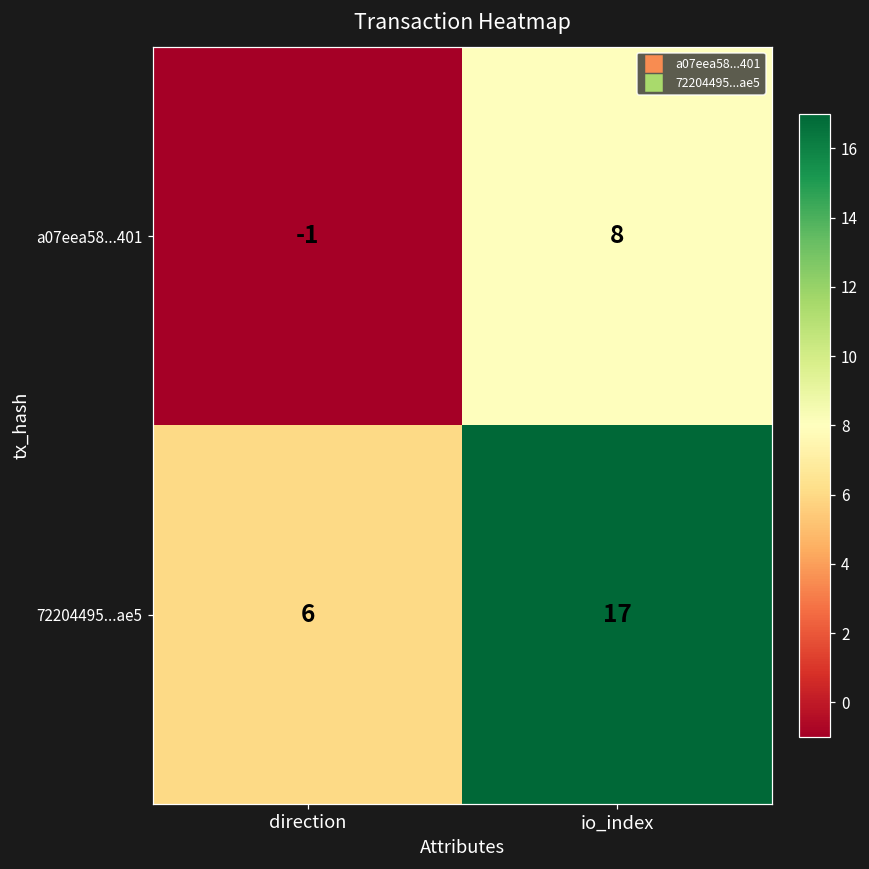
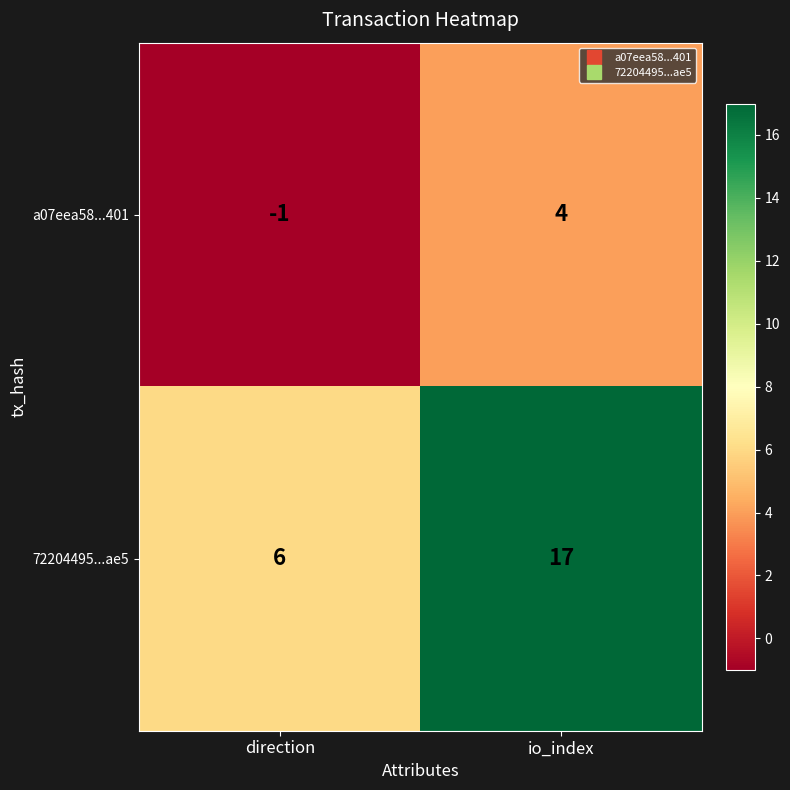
  {
    "a07eea58...401": {
      "direction": -1,
-     "io_index": 8
+     "io_index": 4
    },
    "72204495...ae5": {
      "direction": 6,
      "io_index": 17
    }
  }
